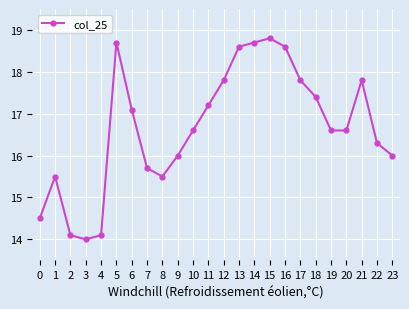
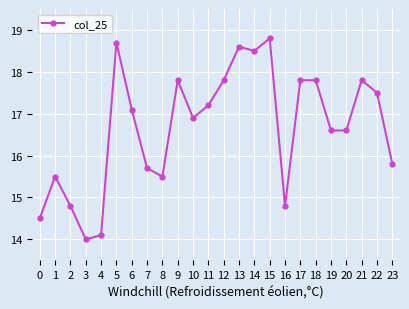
  {
    "0": 14.5,
    "1": 15.5,
-   "2": 14.1,
+   "2": 14.8,
    "3": 14.0,
    "4": 14.1,
    "5": 18.7,
    "6": 17.1,
    "7": 15.7,
    "8": 15.5,
-   "9": 16.0,
-   "10": 16.6,
+   "9": 17.8,
+   "10": 16.9,
    "11": 17.2,
    "12": 17.8,
    "13": 18.6,
-   "14": 18.7,
+   "14": 18.5,
    "15": 18.8,
-   "16": 18.6,
+   "16": 14.8,
    "17": 17.8,
-   "18": 17.4,
+   "18": 17.8,
    "19": 16.6,
    "20": 16.6,
    "21": 17.8,
-   "22": 16.3,
-   "23": 16.0
+   "22": 17.5,
+   "23": 15.8
  }
